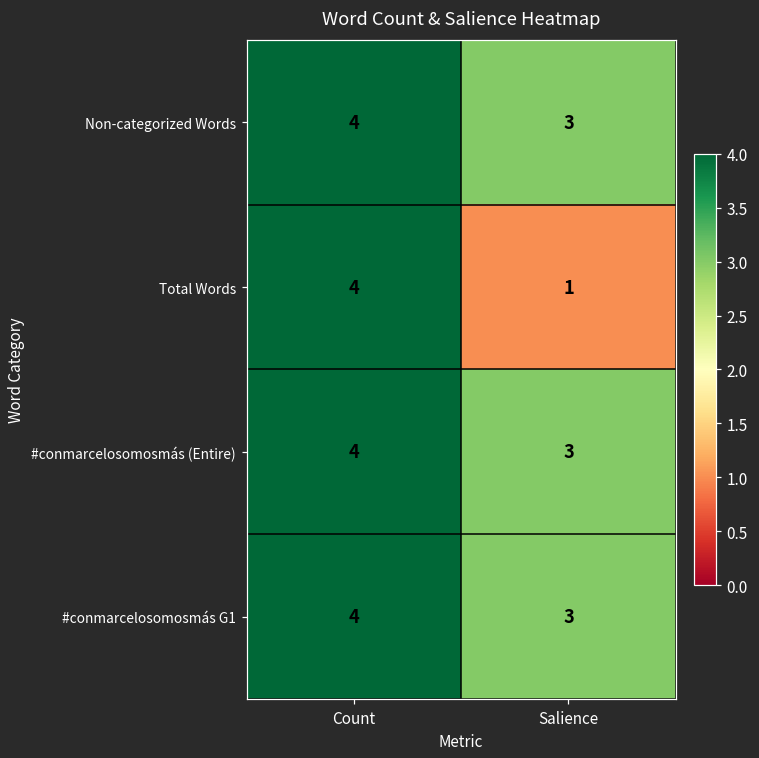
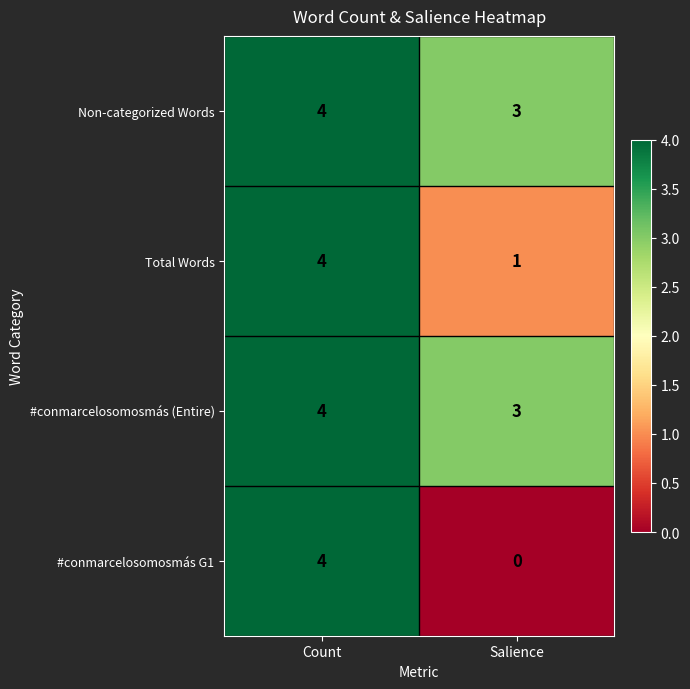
  {
    "Non-categorized Words": {
      "Count": 4,
      "Salience": 3
    },
    "Total Words": {
      "Count": 4,
      "Salience": 1
    },
    "#conmarcelosomosmás (Entire)": {
      "Count": 4,
      "Salience": 3
    },
    "#conmarcelosomosmás G1": {
      "Count": 4,
-     "Salience": 3
+     "Salience": 0
    }
  }
